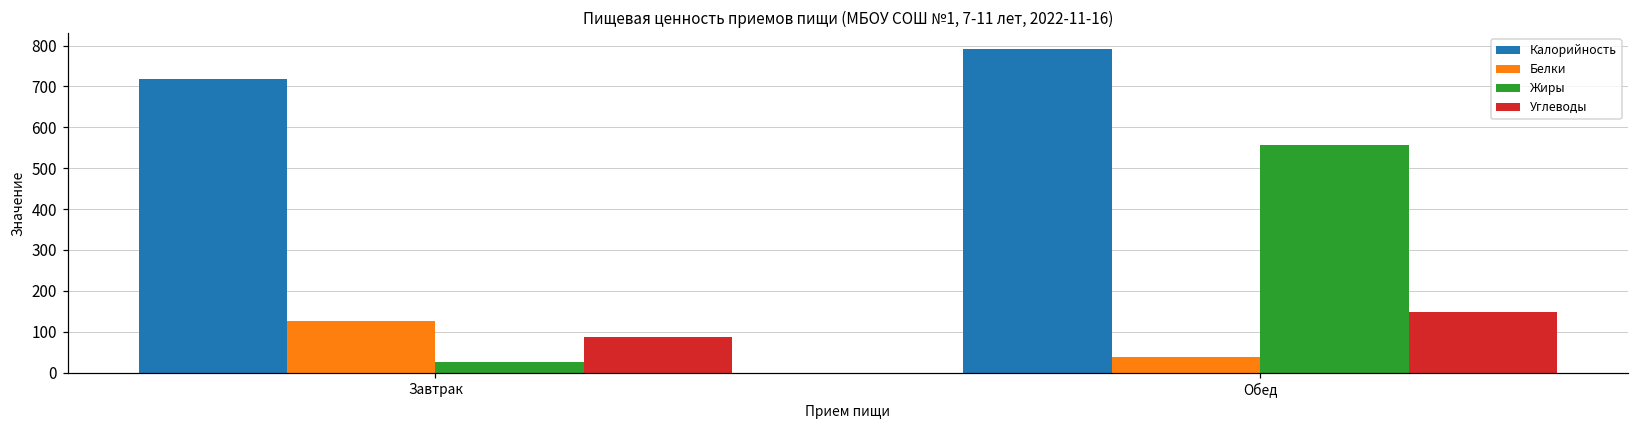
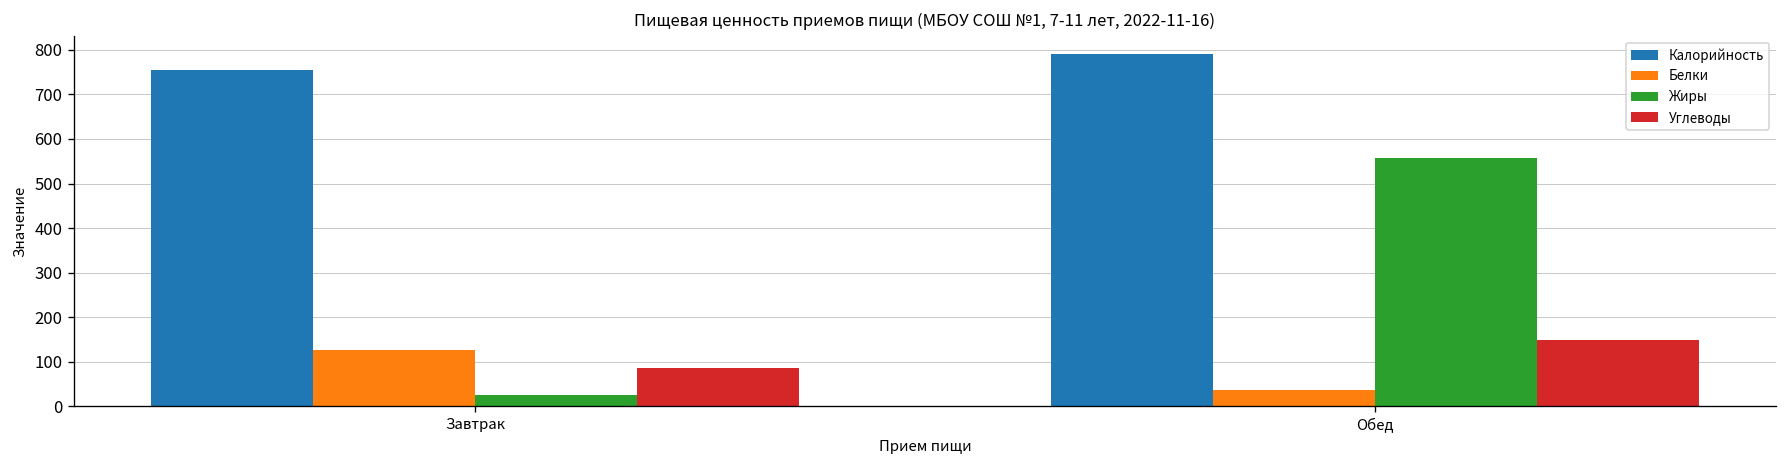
  {
    "Калорийность": {
-     "Завтрак": 720,
+     "Завтрак": 760,
      "Обед": 790
    },
    "Белки": {
      "Завтрак": 130,
      "Обед": 40
    },
    "Жиры": {
      "Завтрак": 30,
      "Обед": 560
    },
    "Углеводы": {
      "Завтрак": 90,
      "Обед": 150
    }
  }
